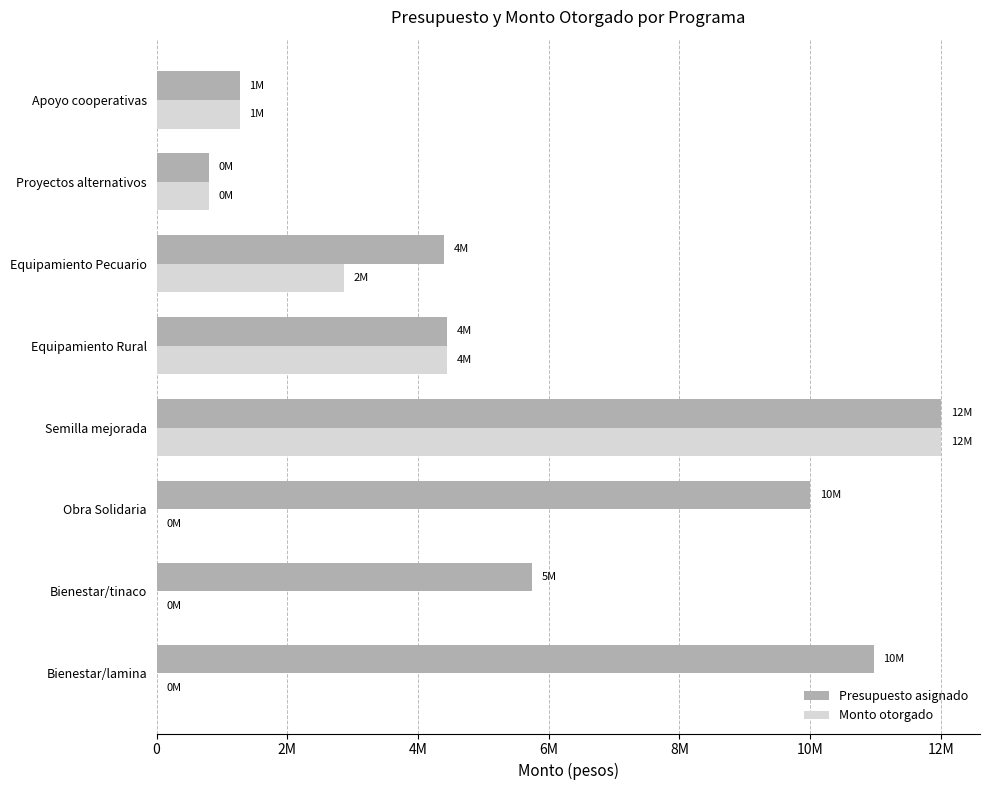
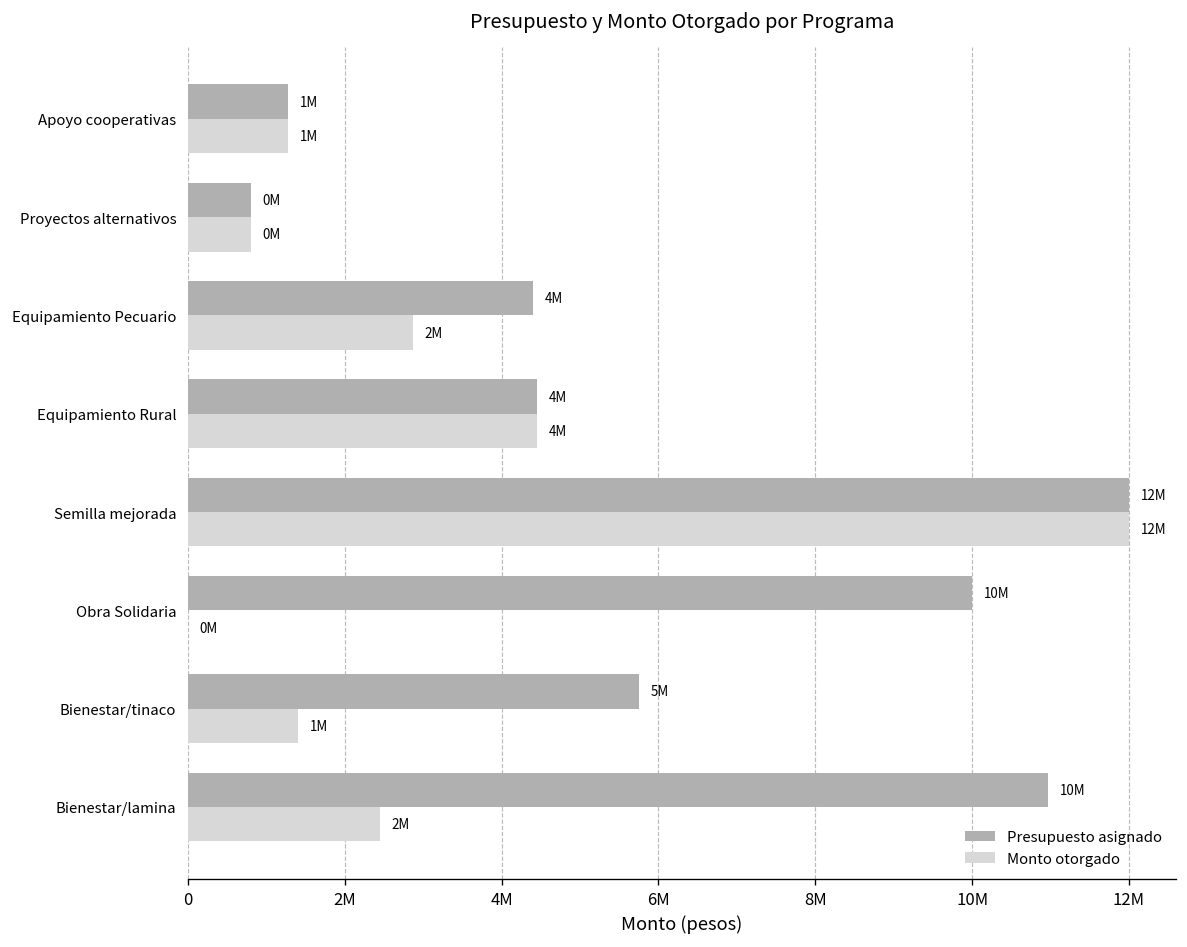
  {
    "Presupuesto asignado": {
      "Apoyo cooperativas": "1M",
      "Equipamiento Pecuario": "4M",
      "Equipamiento Rural": "4M",
      "Semilla mejorada": "12M",
      "Obra Solidaria": "10M"
    },
    "Monto otorgado": {
      "Apoyo cooperativas": "1M",
      "Equipamiento Rural": "4M",
      "Semilla mejorada": "12M",
      "Obra Solidaria": "0M",
-     "Bienestar/tinaco": "0M",
-     "Bienestar/lamina": "0M"
+     "Bienestar/tinaco": "1M",
+     "Bienestar/lamina": "2M"
    }
  }
